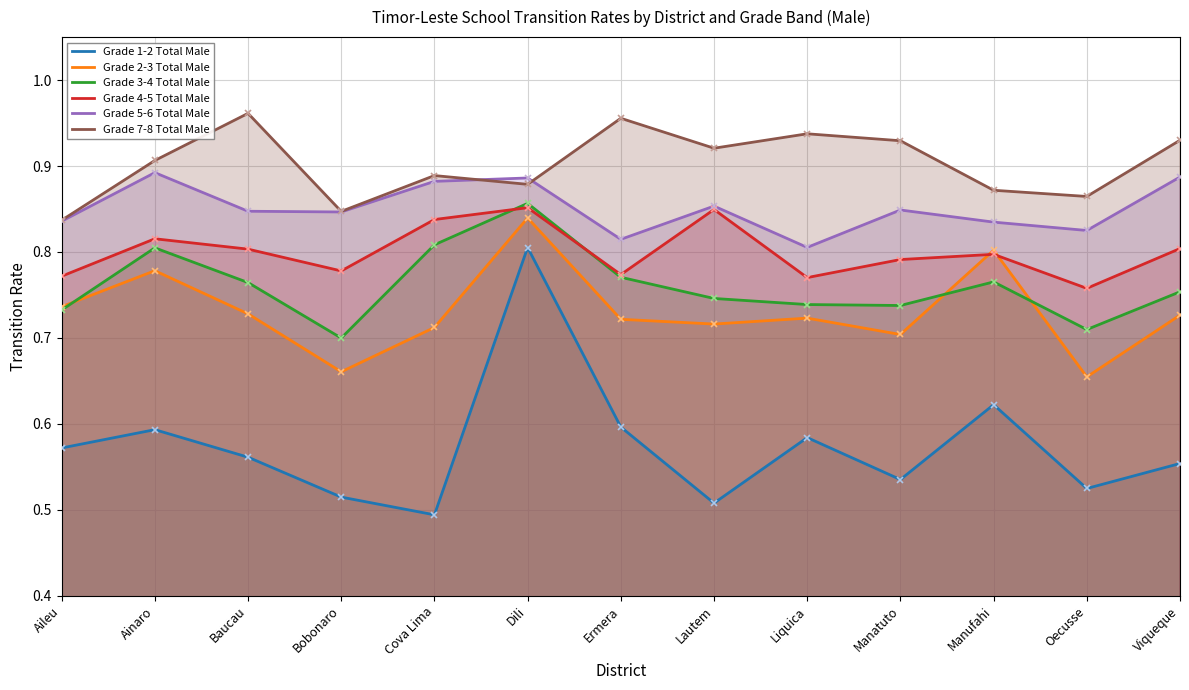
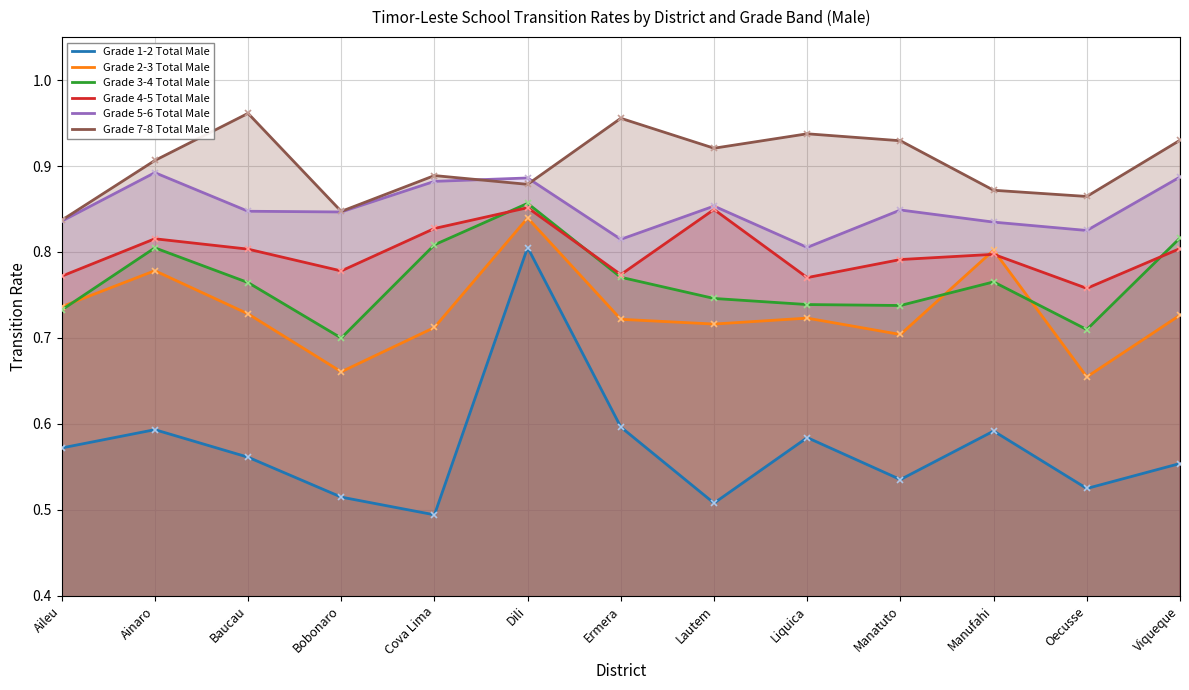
  {
    "Grade 1-2 Total Male": {
      "Aileu": 0.57,
      "Ainaro": 0.59,
      "Baucau": 0.56,
      "Bobonaro": 0.51,
      "Cova Lima": 0.49,
      "Dili": 0.81,
      "Ermera": 0.60,
      "Lautem": 0.51,
      "Liquica": 0.58,
      "Manatuto": 0.54,
-     "Manufahi": 0.62,
+     "Manufahi": 0.59,
      "Oecusse": 0.52,
      "Viqueque": 0.55
    },
    "Grade 2-3 Total Male": {
      "Aileu": 0.74,
      "Ainaro": 0.78,
      "Baucau": 0.73,
      "Bobonaro": 0.66,
      "Cova Lima": 0.71,
      "Dili": 0.84,
      "Ermera": 0.72,
      "Lautem": 0.72,
      "Liquica": 0.72,
      "Manatuto": 0.70,
      "Manufahi": 0.80,
      "Oecusse": 0.65,
      "Viqueque": 0.73
    },
    "Grade 3-4 Total Male": {
      "Aileu": 0.73,
      "Ainaro": 0.80,
      "Baucau": 0.76,
      "Bobonaro": 0.70,
      "Cova Lima": 0.81,
      "Dili": 0.86,
      "Ermera": 0.77,
      "Lautem": 0.75,
      "Liquica": 0.74,
      "Manatuto": 0.74,
      "Manufahi": 0.77,
      "Oecusse": 0.71,
-     "Viqueque": 0.75
+     "Viqueque": 0.82
    },
    "Grade 4-5 Total Male": {
      "Aileu": 0.77,
      "Ainaro": 0.82,
      "Baucau": 0.80,
      "Bobonaro": 0.78,
-     "Cova Lima": 0.84,
+     "Cova Lima": 0.83,
      "Dili": 0.85,
      "Ermera": 0.77,
      "Lautem": 0.85,
      "Liquica": 0.77,
      "Manatuto": 0.79,
      "Manufahi": 0.80,
      "Oecusse": 0.76,
      "Viqueque": 0.80
    },
    "Grade 5-6 Total Male": {
      "Ainaro": 0.89,
      "Baucau": 0.85,
      "Cova Lima": 0.88,
      "Dili": 0.89,
      "Ermera": 0.81,
      "Lautem": 0.85,
      "Liquica": 0.81,
      "Manatuto": 0.85,
      "Manufahi": 0.83,
      "Oecusse": 0.83,
      "Viqueque": 0.89
    },
    "Grade 7-8 Total Male": {
      "Ainaro": 0.91,
      "Baucau": 0.96,
      "Cova Lima": 0.89,
      "Dili": 0.88,
      "Ermera": 0.96,
      "Lautem": 0.92,
      "Liquica": 0.94,
      "Manatuto": 0.93,
      "Manufahi": 0.87,
      "Oecusse": 0.86,
      "Viqueque": 0.93
    }
  }
